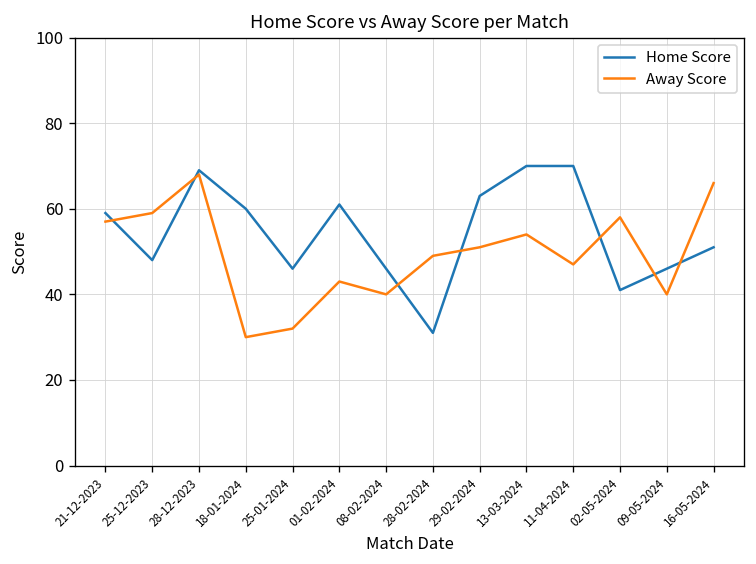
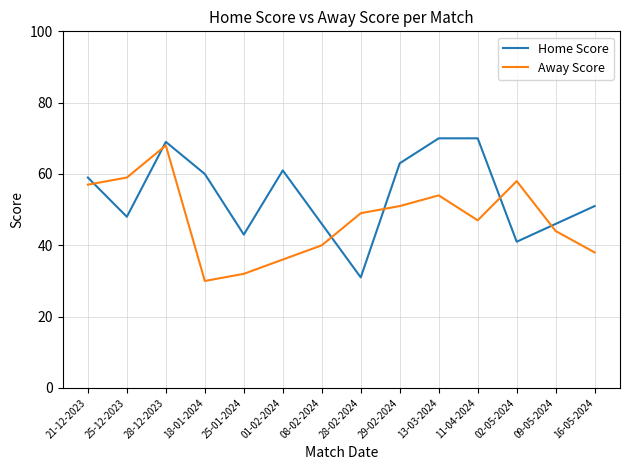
  {
    "Home Score": {
      "21-12-2023": 59,
      "25-12-2023": 48,
      "28-12-2023": 69,
      "18-01-2024": 60,
-     "25-01-2024": 46,
+     "25-01-2024": 43,
      "01-02-2024": 61,
      "08-02-2024": 46,
      "28-02-2024": 31,
      "29-02-2024": 63,
      "13-03-2024": 70,
      "11-04-2024": 70,
      "02-05-2024": 41,
      "09-05-2024": 46,
      "16-05-2024": 51
    },
    "Away Score": {
      "21-12-2023": 57,
      "25-12-2023": 59,
      "28-12-2023": 68,
      "18-01-2024": 30,
      "25-01-2024": 32,
-     "01-02-2024": 43,
+     "01-02-2024": 36,
      "08-02-2024": 40,
      "28-02-2024": 49,
      "29-02-2024": 51,
      "13-03-2024": 54,
      "11-04-2024": 47,
      "02-05-2024": 58,
-     "09-05-2024": 40,
-     "16-05-2024": 66
+     "09-05-2024": 44,
+     "16-05-2024": 38
    }
  }
